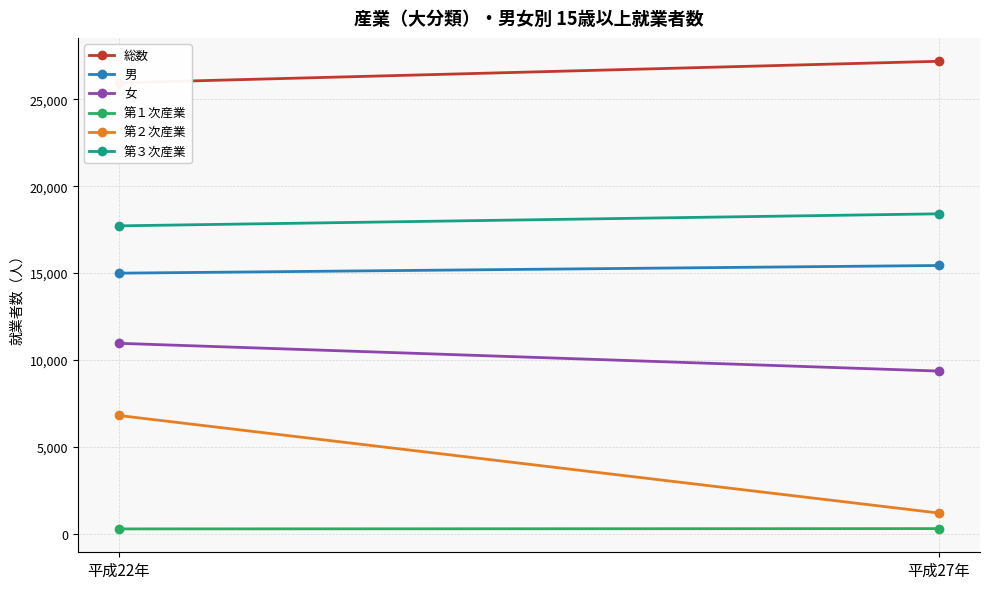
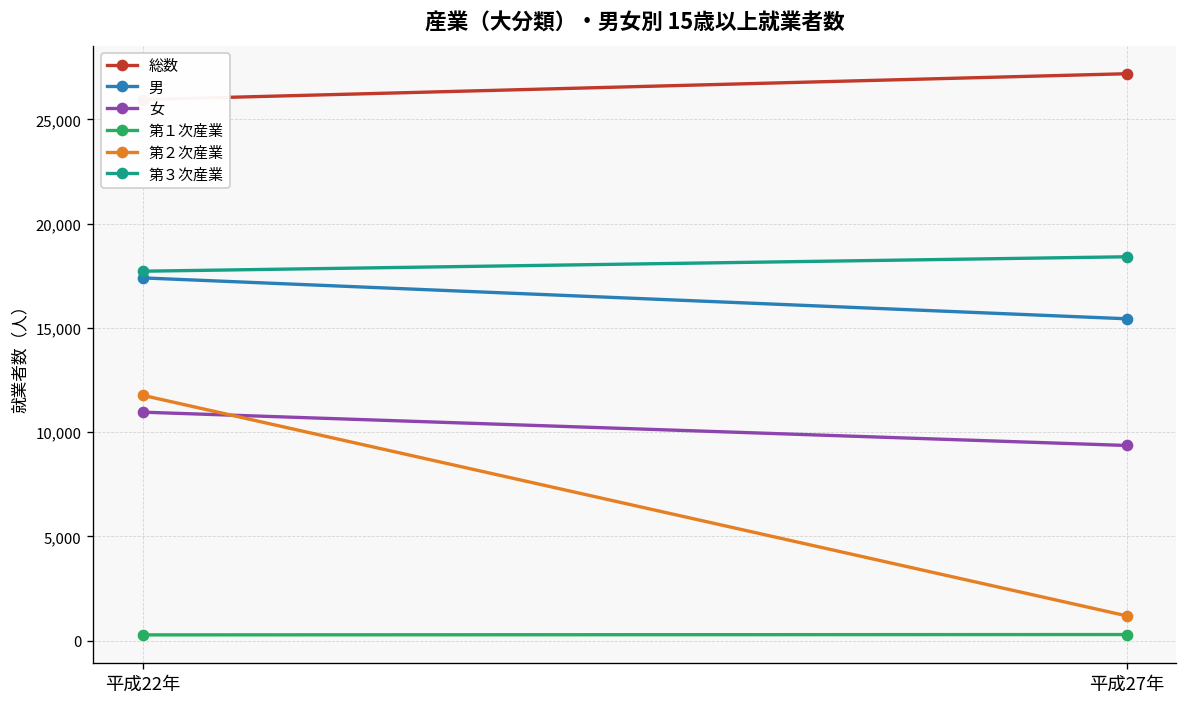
  {
    "総数": {
      "平成27年": "27,200"
    },
    "男": {
-     "平成22年": "15,000",
+     "平成22年": "17,400",
      "平成27年": "15,400"
    },
    "女": {
      "平成22年": "11,000",
      "平成27年": "9,400"
    },
    "第２次産業": {
-     "平成22年": "6,800",
+     "平成22年": "11,800",
      "平成27年": "1,200"
    }
  }
